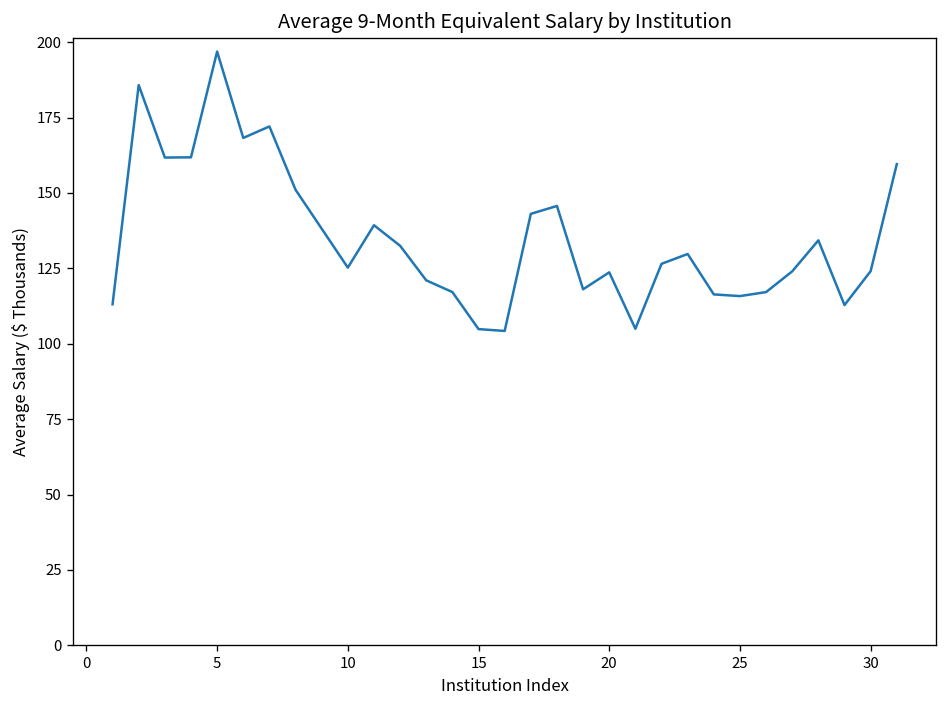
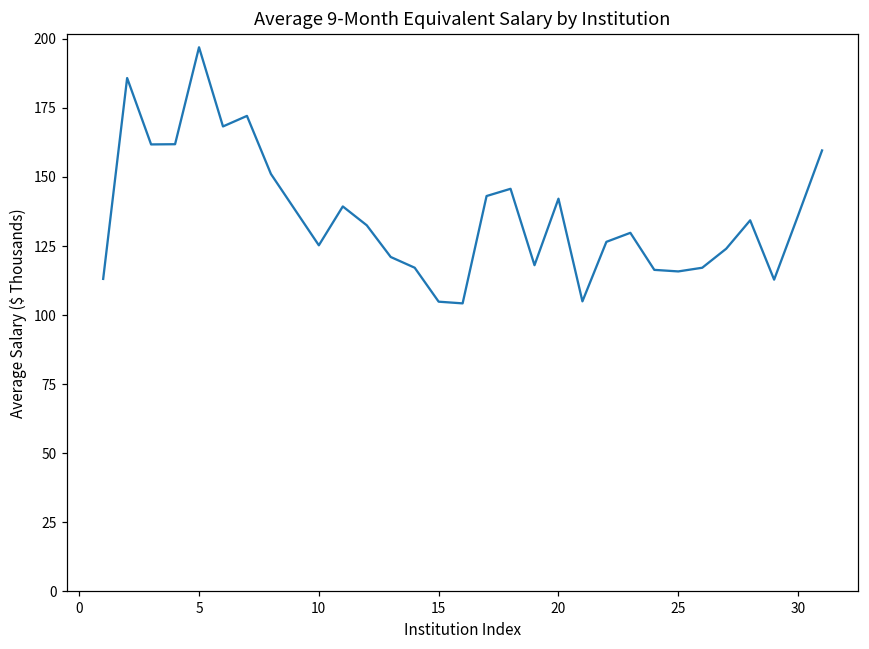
  {
    "5": 197,
    "10": 125,
    "15": 105,
-   "20": 124,
+   "20": 142,
    "25": 116,
-   "30": 124
+   "30": 136
  }
